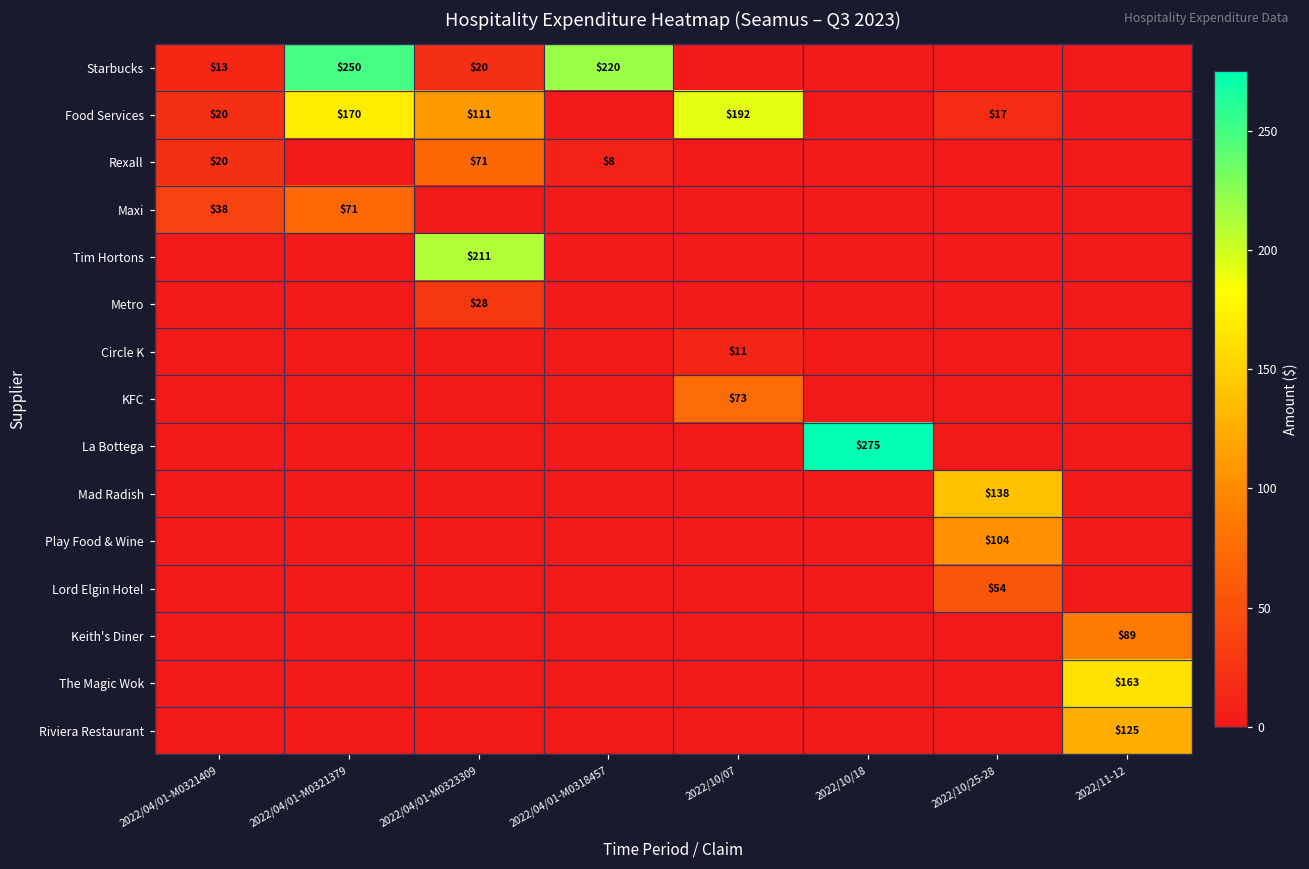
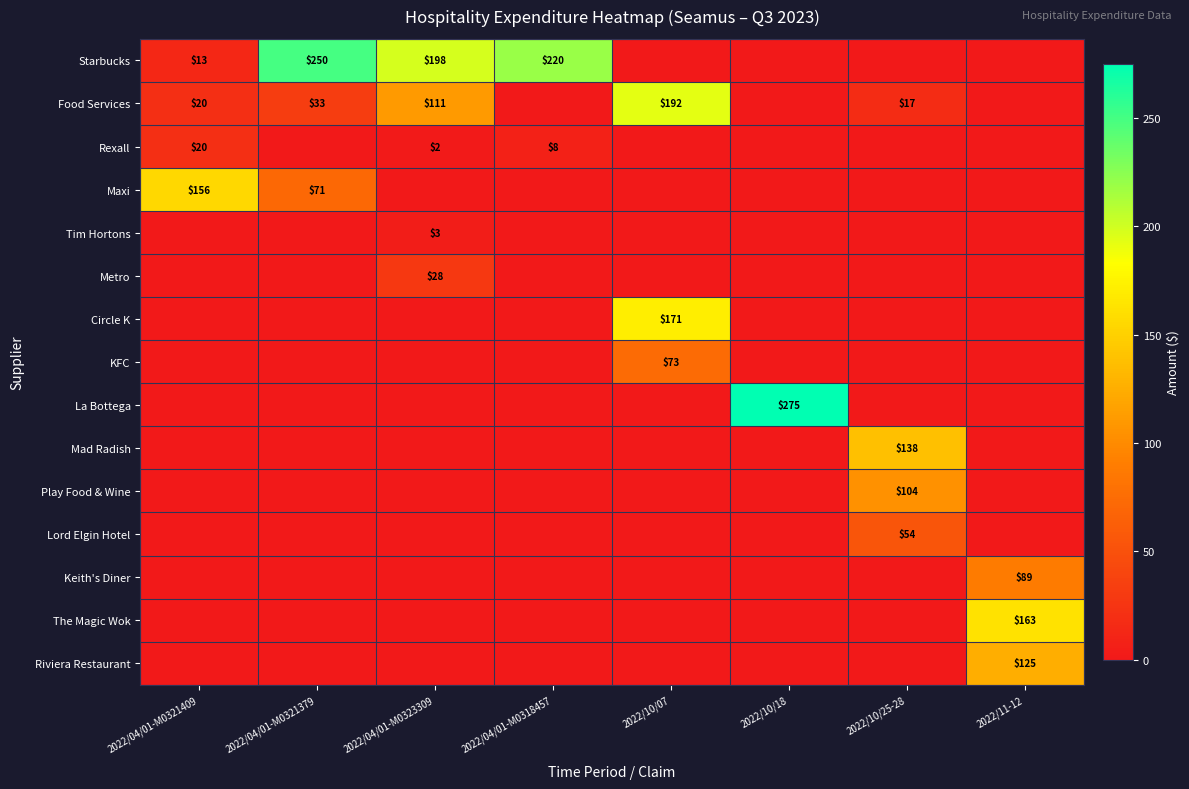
  {
    "Starbucks": {
      "2022/04/01-M0321409": "$13",
      "2022/04/01-M0321379": "$250",
-     "2022/04/01-M0323309": "$20",
+     "2022/04/01-M0323309": "$198",
      "2022/04/01-M0318457": "$220"
    },
    "Food Services": {
      "2022/04/01-M0321409": "$20",
-     "2022/04/01-M0321379": "$170",
+     "2022/04/01-M0321379": "$33",
      "2022/04/01-M0323309": "$111",
      "2022/10/07": "$192",
      "2022/10/25-28": "$17"
    },
    "Rexall": {
      "2022/04/01-M0321409": "$20",
-     "2022/04/01-M0323309": "$71",
+     "2022/04/01-M0323309": "$2",
      "2022/04/01-M0318457": "$8"
    },
    "Maxi": {
-     "2022/04/01-M0321409": "$38",
+     "2022/04/01-M0321409": "$156",
      "2022/04/01-M0321379": "$71"
    },
    "Tim Hortons": {
-     "2022/04/01-M0323309": "$211"
+     "2022/04/01-M0323309": "$3"
    },
    "Metro": {
      "2022/04/01-M0323309": "$28"
    },
    "Circle K": {
-     "2022/10/07": "$11"
+     "2022/10/07": "$171"
    },
    "KFC": {
      "2022/10/07": "$73"
    },
    "La Bottega": {
      "2022/10/18": "$275"
    },
    "Mad Radish": {
      "2022/10/25-28": "$138"
    },
    "Play Food & Wine": {
      "2022/10/25-28": "$104"
    },
    "Lord Elgin Hotel": {
      "2022/10/25-28": "$54"
    },
    "Keith's Diner": {
      "2022/11-12": "$89"
    },
    "The Magic Wok": {
      "2022/11-12": "$163"
    },
    "Riviera Restaurant": {
      "2022/11-12": "$125"
    }
  }
